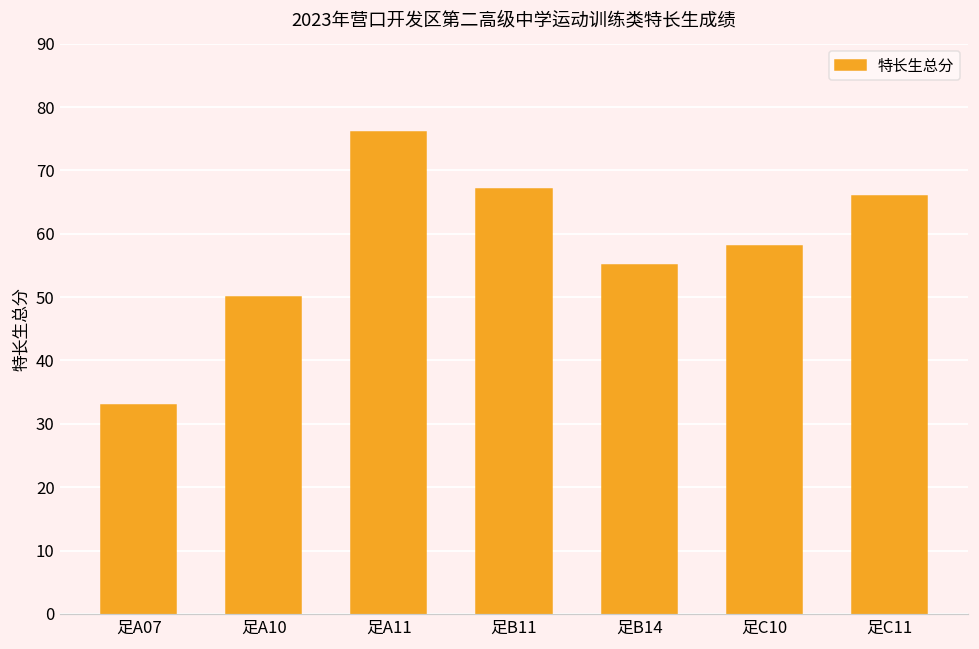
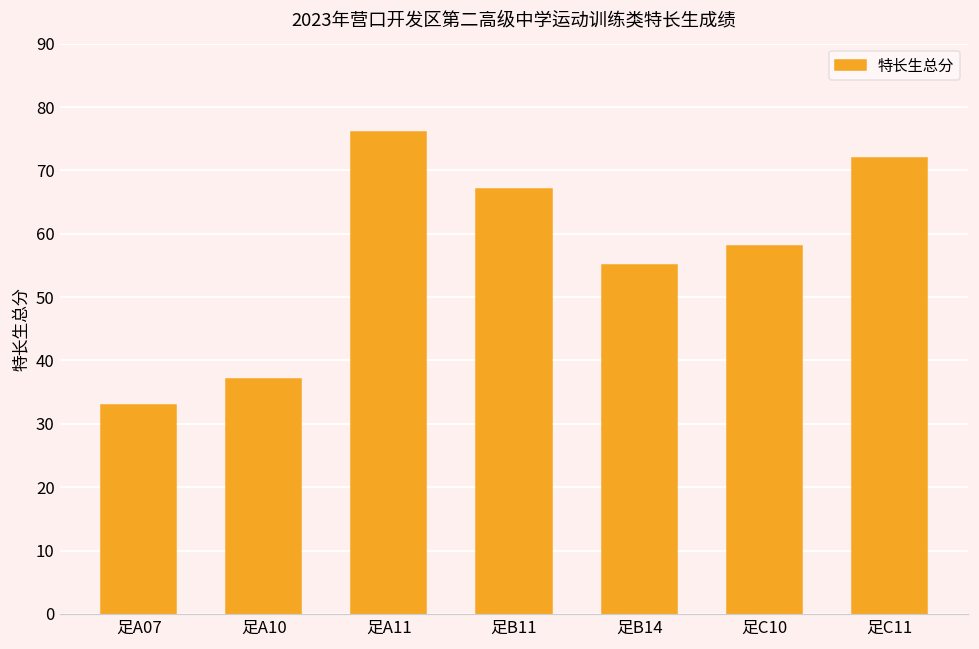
  {
    "足A07": 33,
-   "足A10": 50,
+   "足A10": 37,
    "足A11": 76,
    "足B11": 67,
    "足B14": 55,
    "足C10": 58,
-   "足C11": 66
+   "足C11": 72
  }
